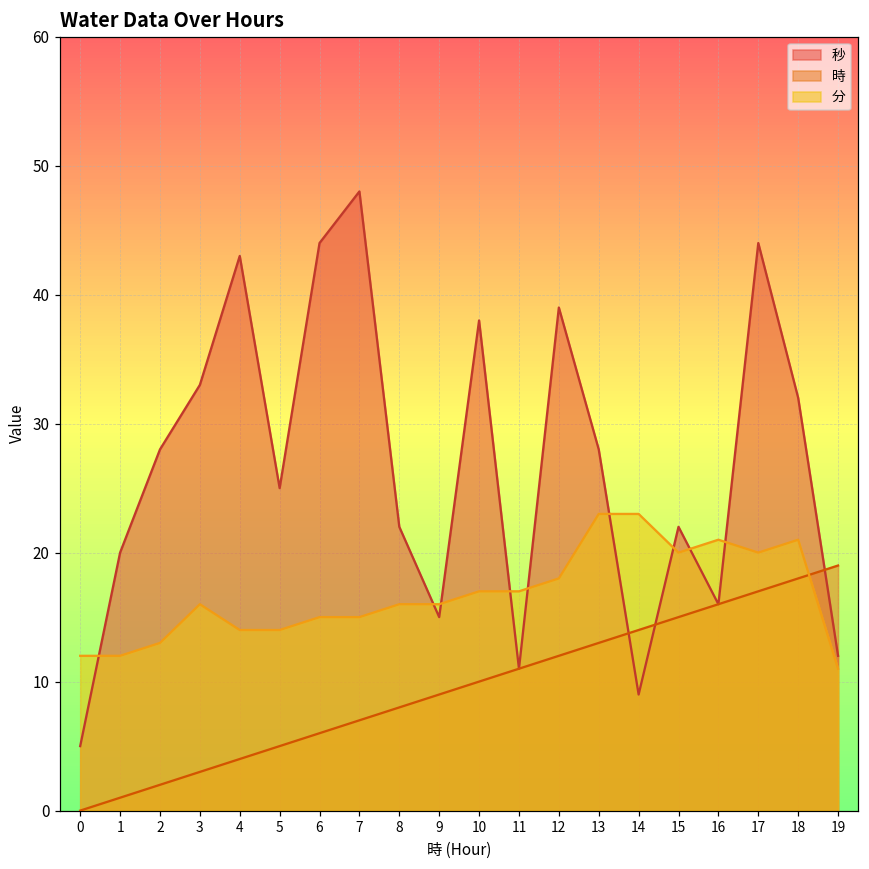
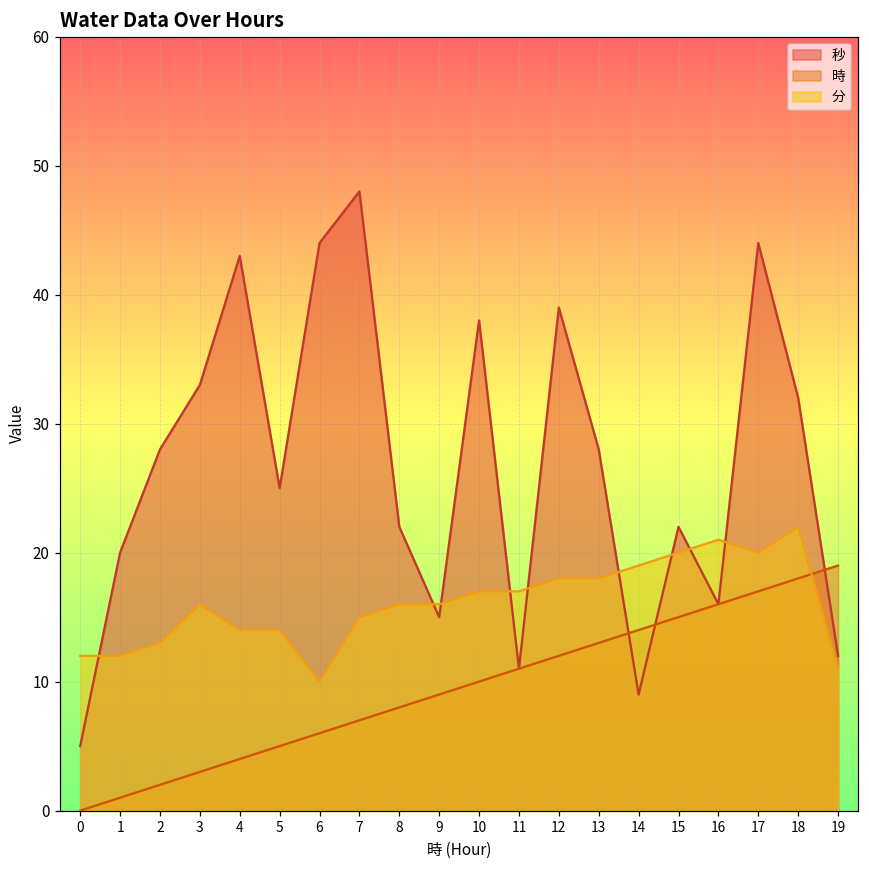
  {
    "分": {
      "0": 12,
      "1": 12,
      "2": 13,
      "3": 16,
      "4": 14,
      "5": 14,
-     "6": 15,
+     "6": 10,
      "7": 15,
      "8": 16,
      "9": 16,
      "10": 17,
      "11": 17,
      "12": 18,
-     "13": 23,
-     "14": 23,
+     "13": 18,
+     "14": 19,
      "15": 20,
      "16": 21,
      "17": 20,
-     "18": 21,
+     "18": 22,
      "19": 11
    }
  }
